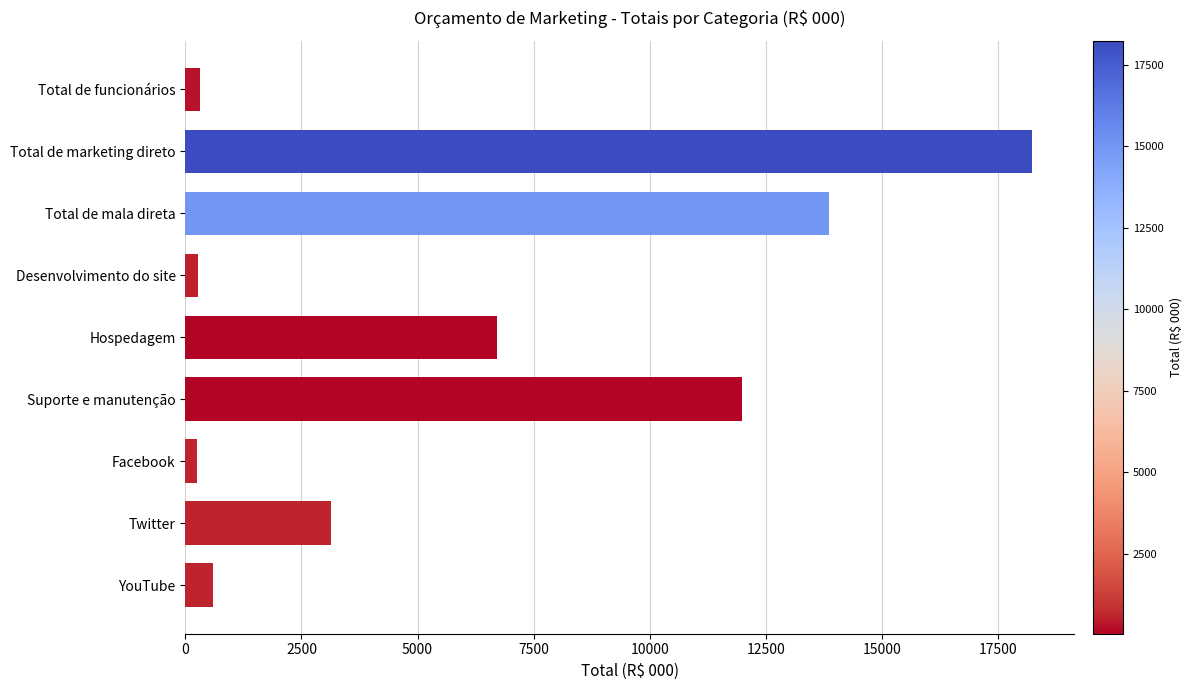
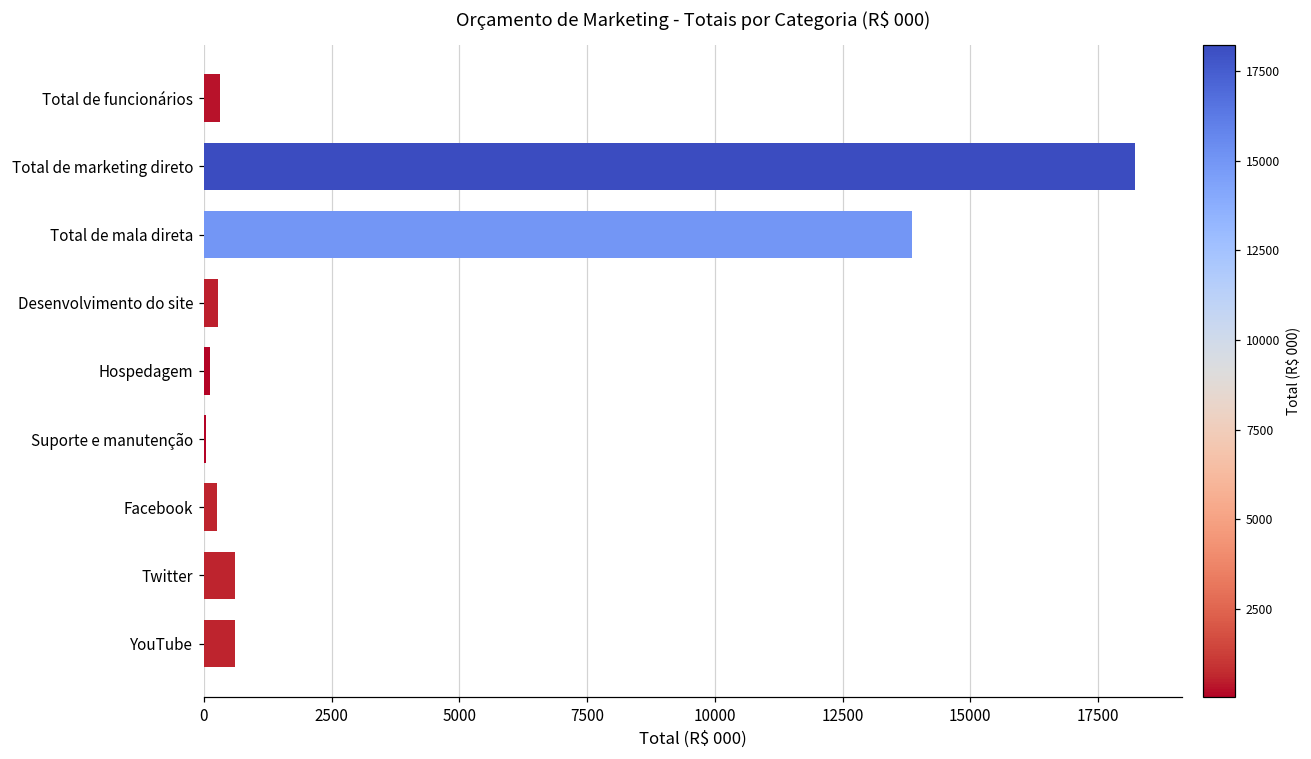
  {
    "Total de funcionários": 300,
    "Total de marketing direto": 18200,
    "Total de mala direta": 13900,
    "Desenvolvimento do site": 300,
-   "Hospedagem": 6700,
-   "Suporte e manutenção": 12000,
+   "Hospedagem": 100,
+   "Suporte e manutenção": 100,
    "Facebook": 200,
-   "Twitter": 3100,
+   "Twitter": 600,
    "YouTube": 600
  }
